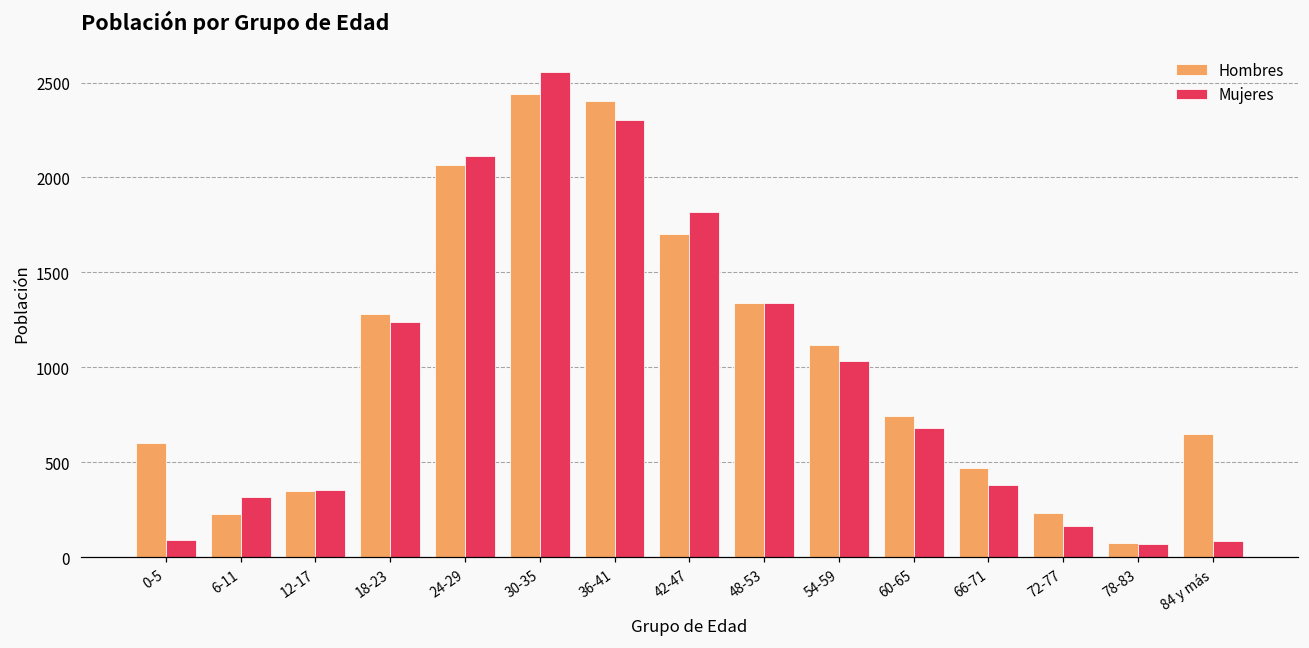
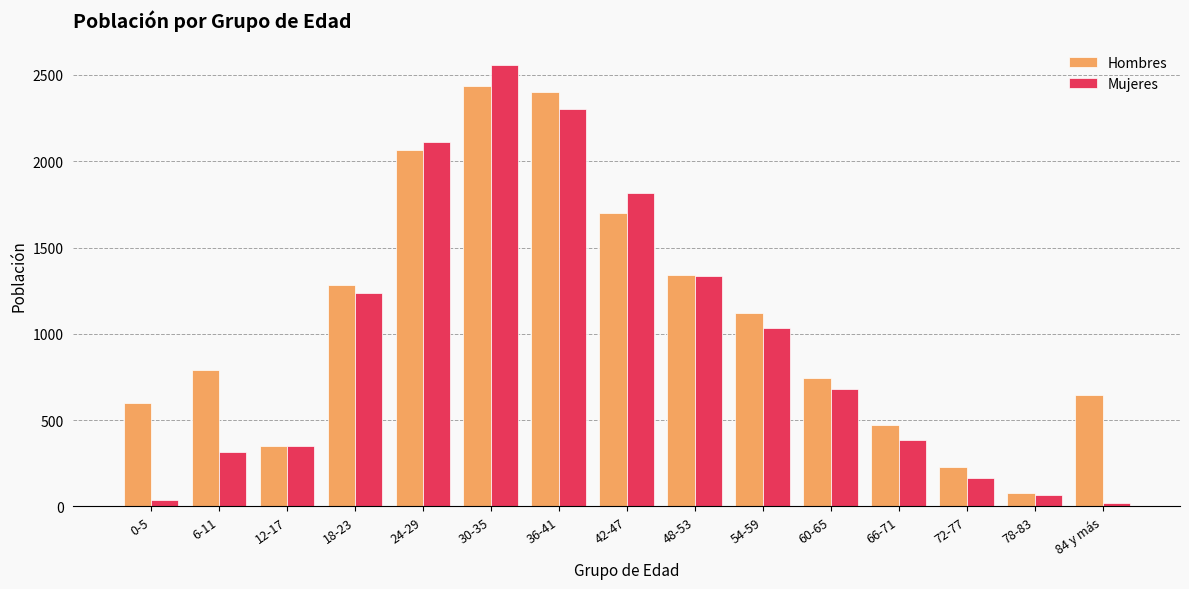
  {
    "Hombres": {
      "0-5": 600,
-     "6-11": 230,
+     "6-11": 790,
      "12-17": 350,
      "18-23": 1280,
      "24-29": 2060,
      "30-35": 2440,
      "36-41": 2400,
      "42-47": 1700,
      "48-53": 1340,
      "54-59": 1120,
      "60-65": 740,
      "66-71": 470,
      "72-77": 230,
      "78-83": 80,
      "84 y más": 650
    },
    "Mujeres": {
-     "0-5": 90,
+     "0-5": 40,
      "6-11": 320,
      "12-17": 350,
      "18-23": 1240,
      "24-29": 2110,
      "30-35": 2560,
      "36-41": 2300,
      "42-47": 1820,
      "48-53": 1340,
      "54-59": 1030,
      "60-65": 680,
      "66-71": 380,
      "72-77": 160,
      "78-83": 70,
-     "84 y más": 80
+     "84 y más": 20
    }
  }
